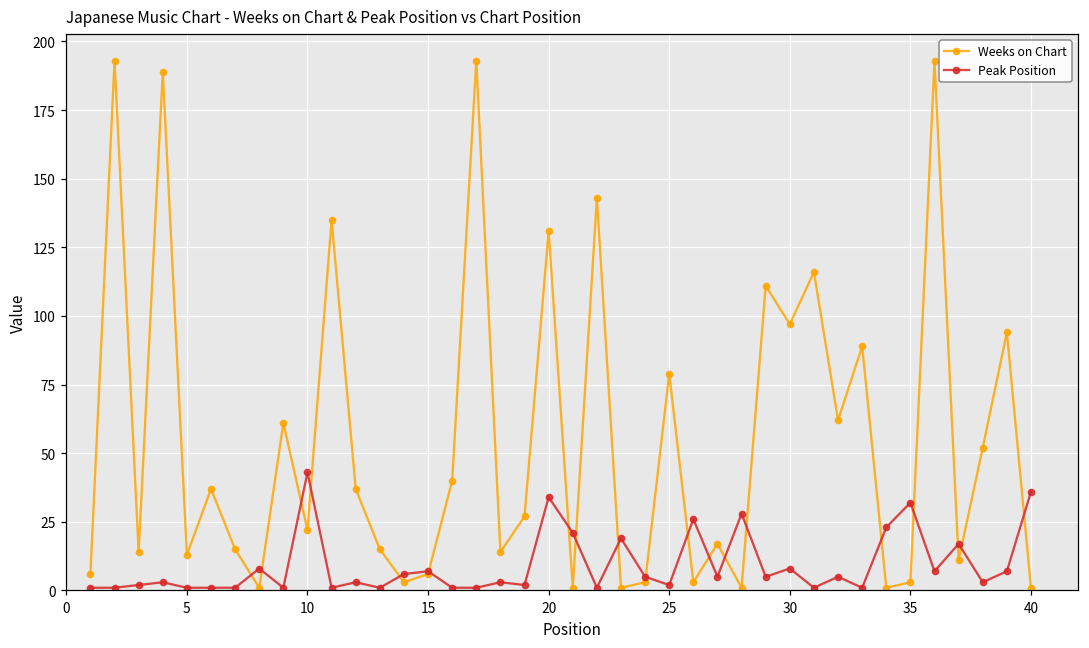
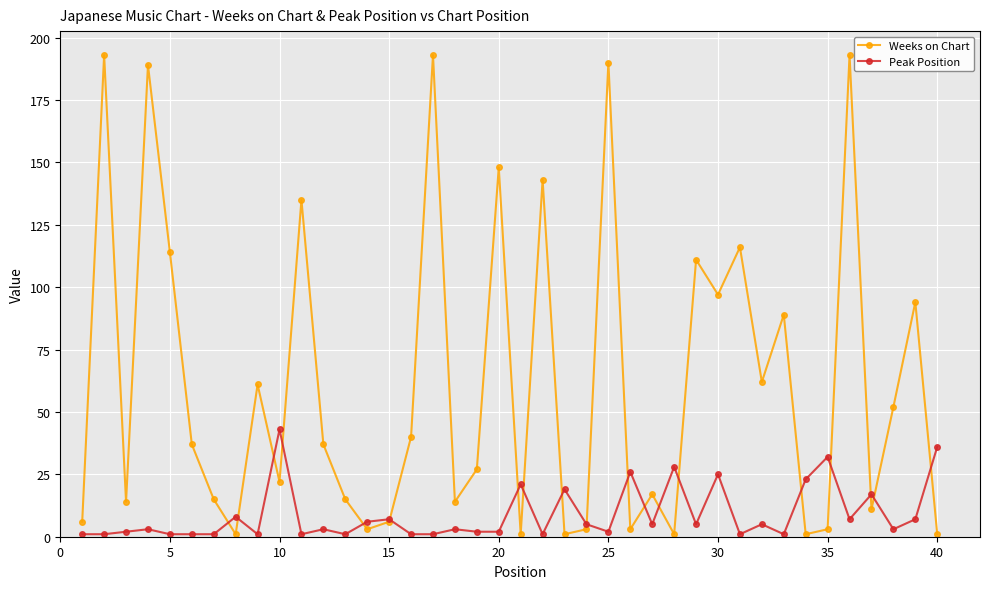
  {
    "Weeks on Chart": {
-     "5": 13,
+     "5": 114,
      "10": 22,
-     "20": 131,
-     "25": 79,
+     "20": 148,
+     "25": 190,
      "30": 97,
      "35": 3,
      "40": 1
    },
    "Peak Position": {
      "5": 1,
      "10": 43,
-     "20": 34,
+     "20": 2,
      "25": 2,
-     "30": 8,
+     "30": 25,
      "35": 32,
      "40": 36
    }
  }
